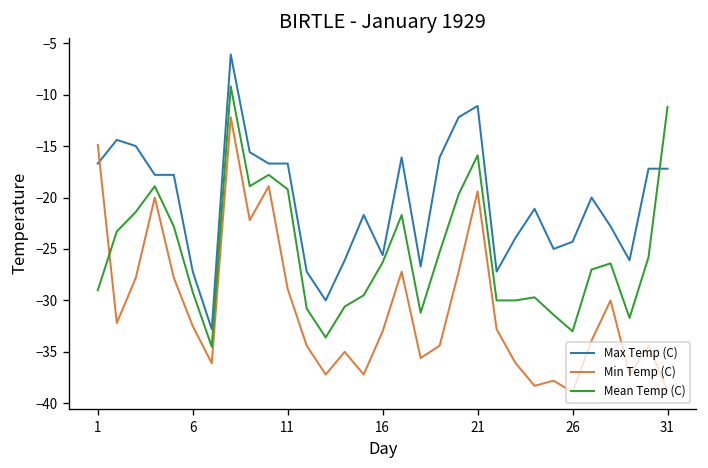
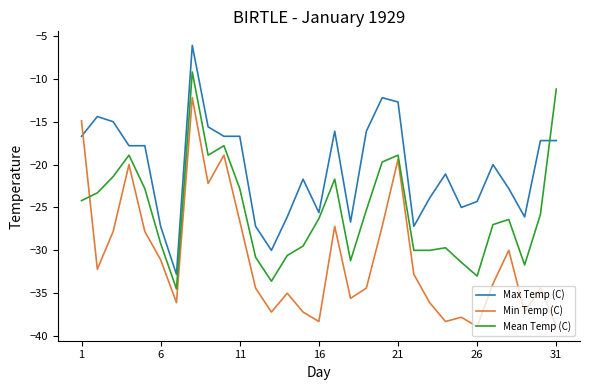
  {
    "Max Temp (C)": {
      "1": -17,
      "6": -27,
      "11": -17,
      "16": -26,
-     "21": -11,
+     "21": -13,
      "26": -24,
      "31": -17
    },
    "Min Temp (C)": {
      "1": -15,
-     "6": -33,
-     "11": -29,
-     "16": -33,
+     "6": -31,
+     "11": -27,
+     "16": -38,
      "21": -19
    },
    "Mean Temp (C)": {
-     "1": -29,
+     "1": -24,
      "6": -29,
-     "11": -19,
+     "11": -23,
      "16": -26,
-     "21": -16,
+     "21": -19,
      "26": -33,
      "31": -11
    }
  }
